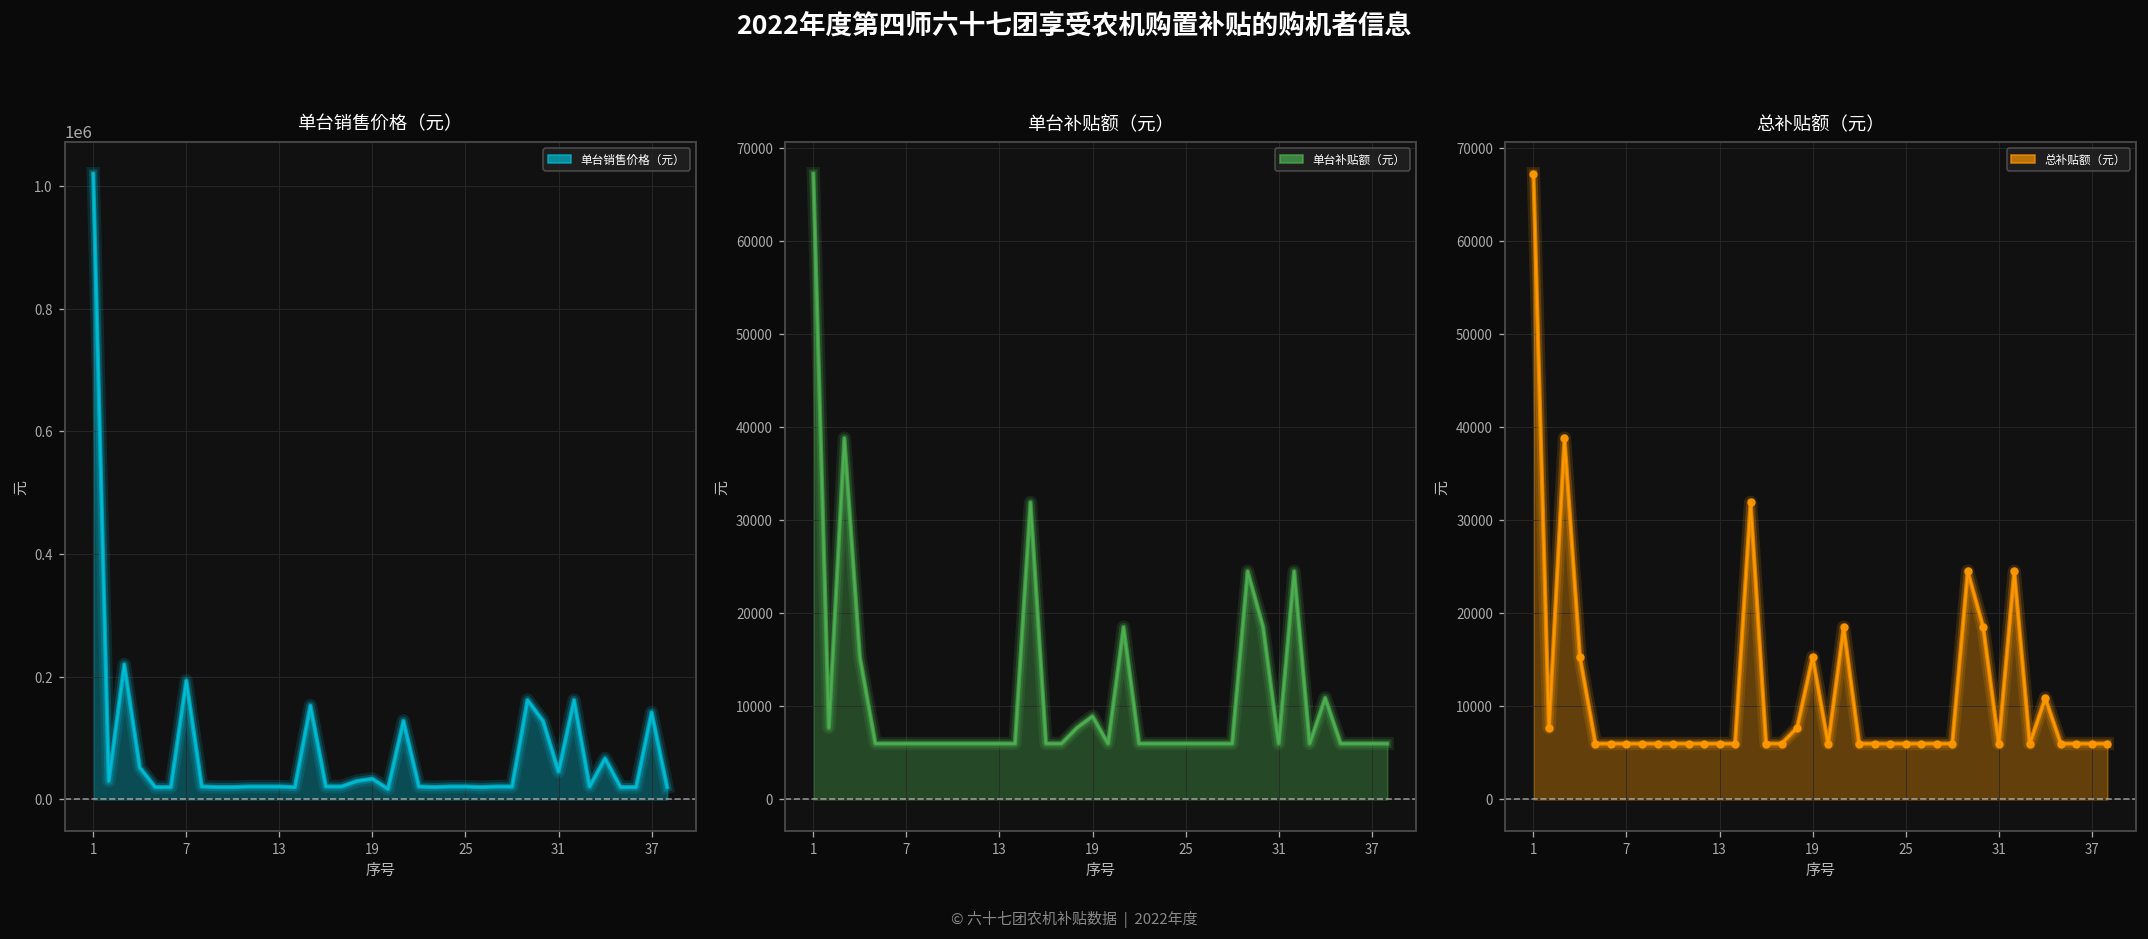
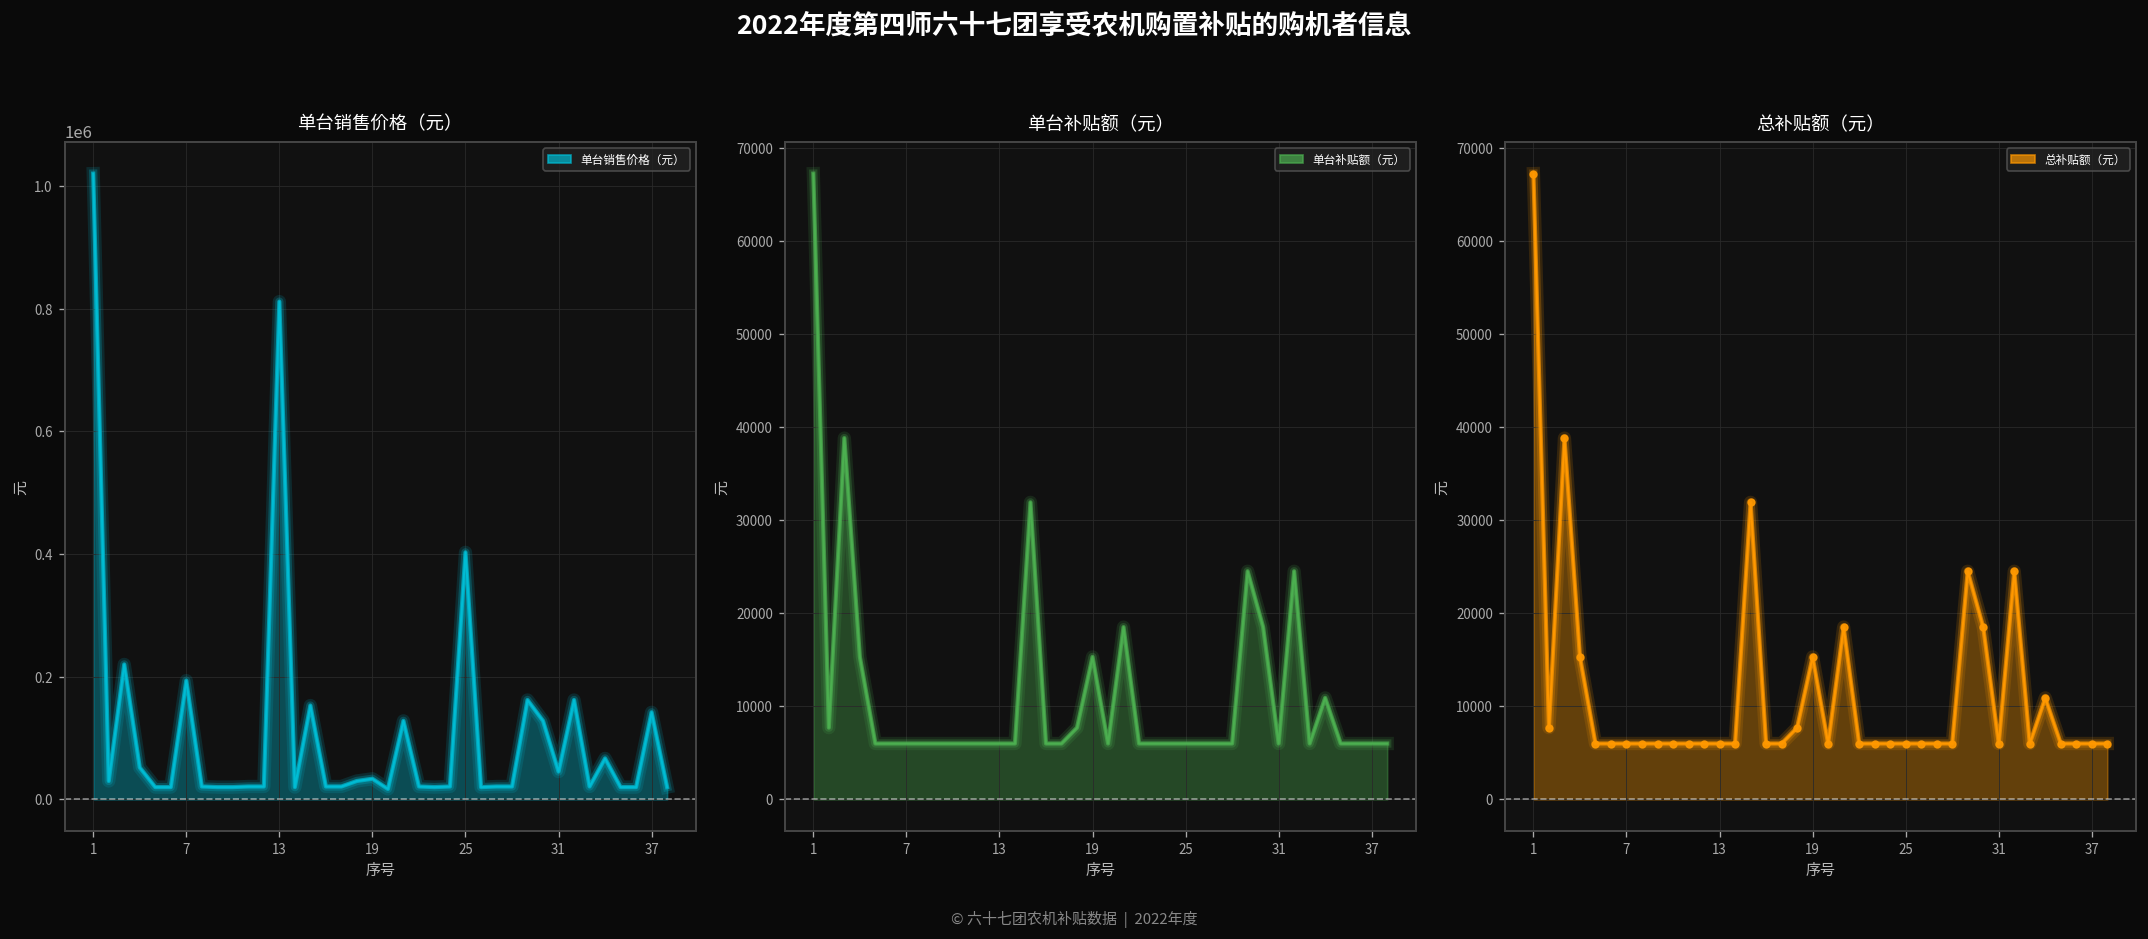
  {
    "单台销售价格（元）": {
      "1": 1020000,
      "7": 190000,
-     "13": 20000,
+     "13": 810000,
      "19": 30000,
-     "25": 20000,
+     "25": 400000,
      "31": 50000,
      "37": 140000
    },
    "单台补贴额（元）": {
      "1": 67000,
      "7": 6000,
      "13": 6000,
-     "19": 9000,
+     "19": 15000,
      "25": 6000,
      "31": 6000,
      "37": 6000
    },
    "总补贴额（元）": {
      "1": 67000,
      "7": 6000,
      "13": 6000,
      "19": 15000,
      "25": 6000,
      "31": 6000,
      "37": 6000
    }
  }
